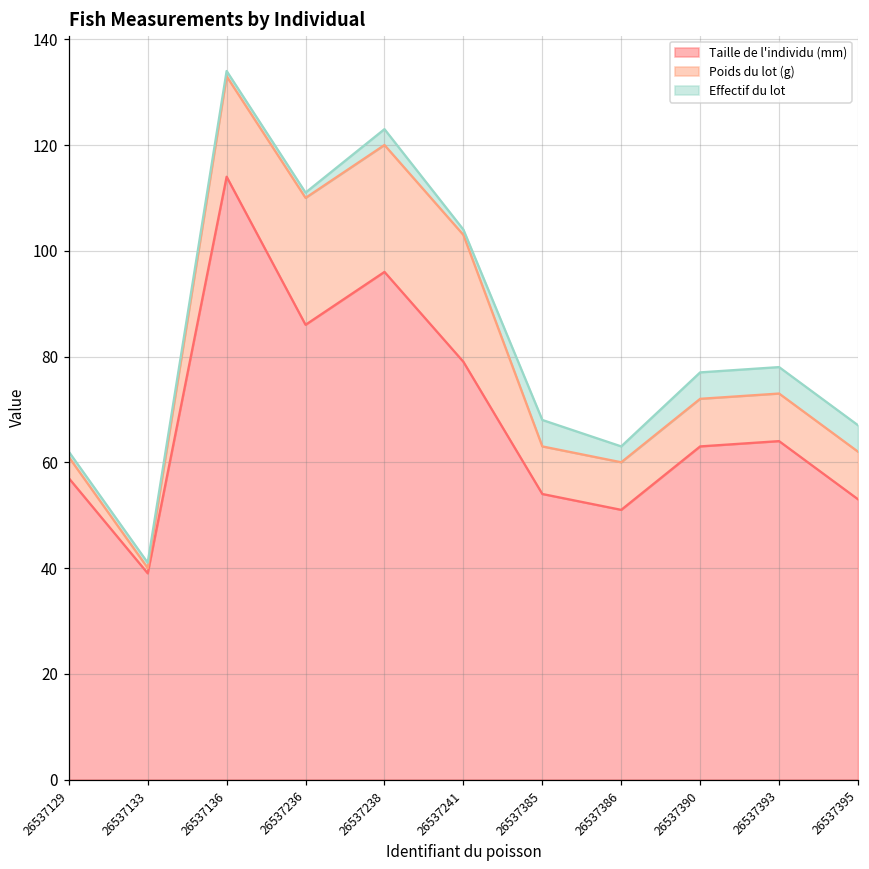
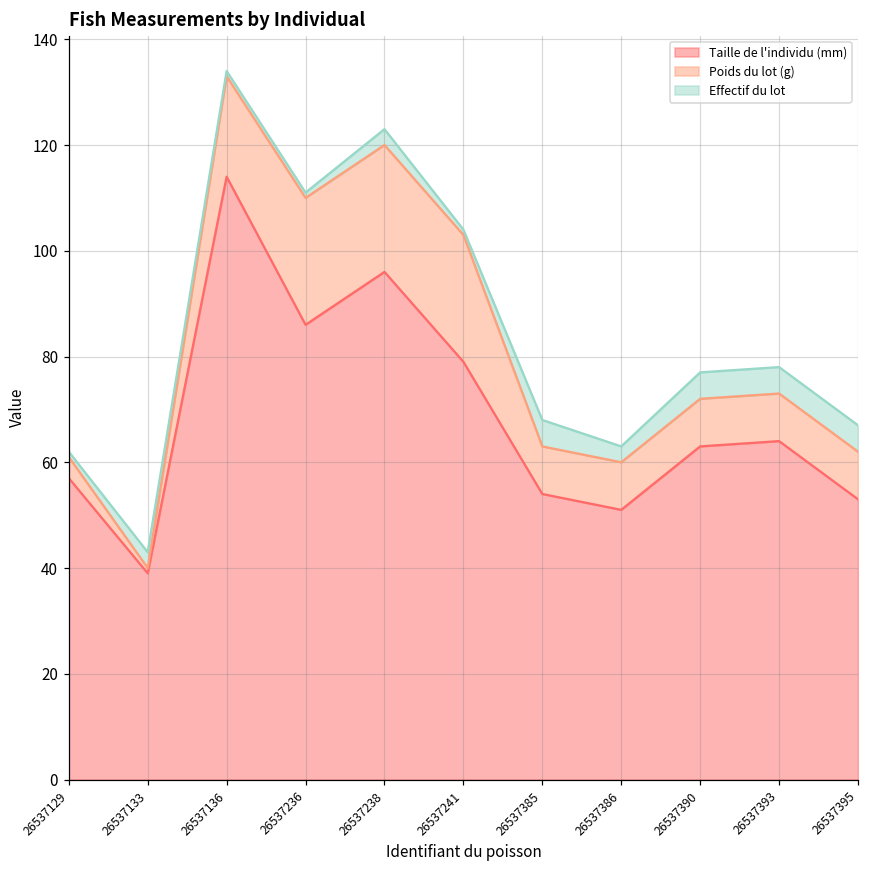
  {
    "Effectif du lot": {
      "26537129": 1,
-     "26537133": 1,
+     "26537133": 3,
      "26537136": 1,
      "26537236": 1,
      "26537238": 3,
      "26537241": 1,
      "26537385": 5,
      "26537386": 3,
      "26537390": 5,
      "26537393": 5,
      "26537395": 5
    }
  }
